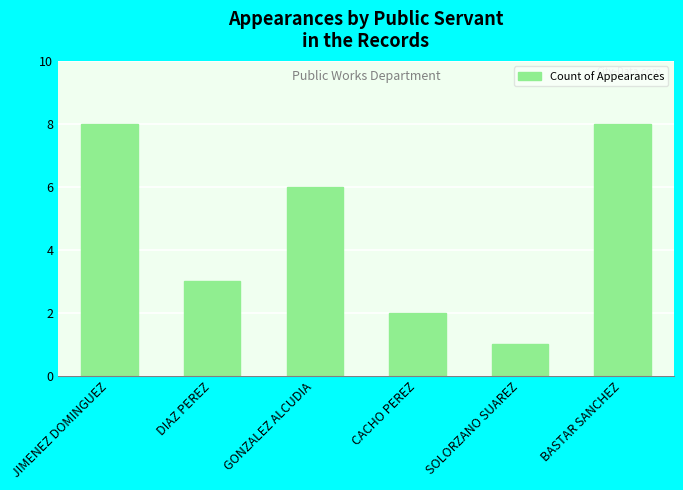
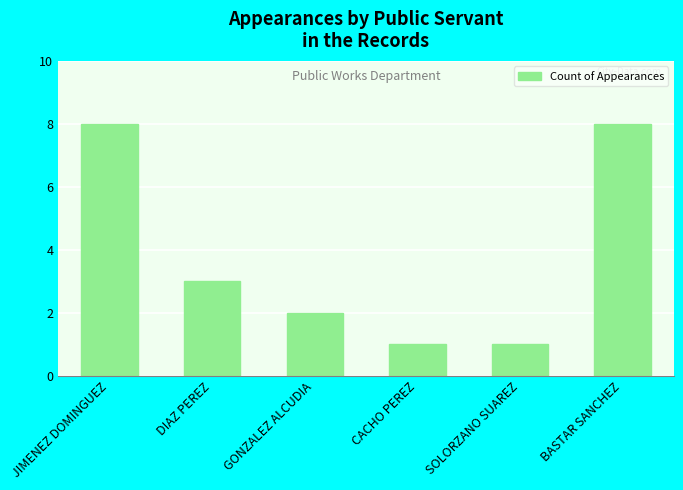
  {
    "JIMENEZ DOMINGUEZ": 8,
    "DIAZ PEREZ": 3,
-   "GONZALEZ ALCUDIA": 6,
-   "CACHO PEREZ": 2,
+   "GONZALEZ ALCUDIA": 2,
+   "CACHO PEREZ": 1,
    "SOLORZANO SUAREZ": 1,
    "BASTAR SANCHEZ": 8
  }
